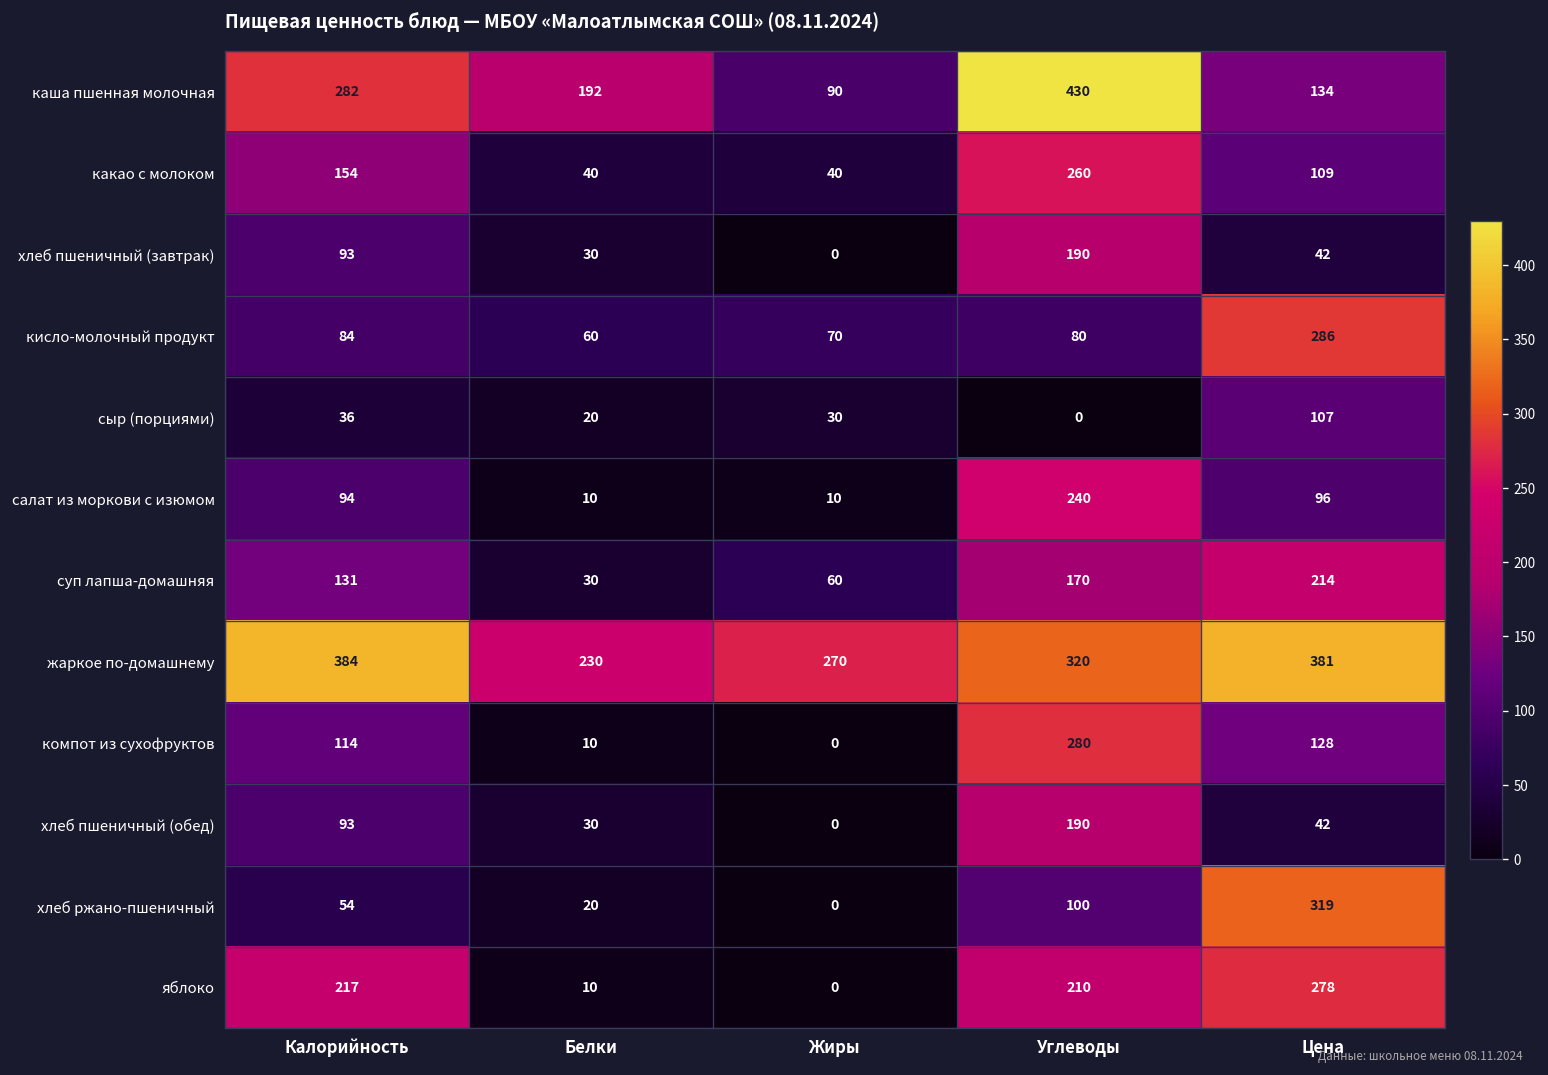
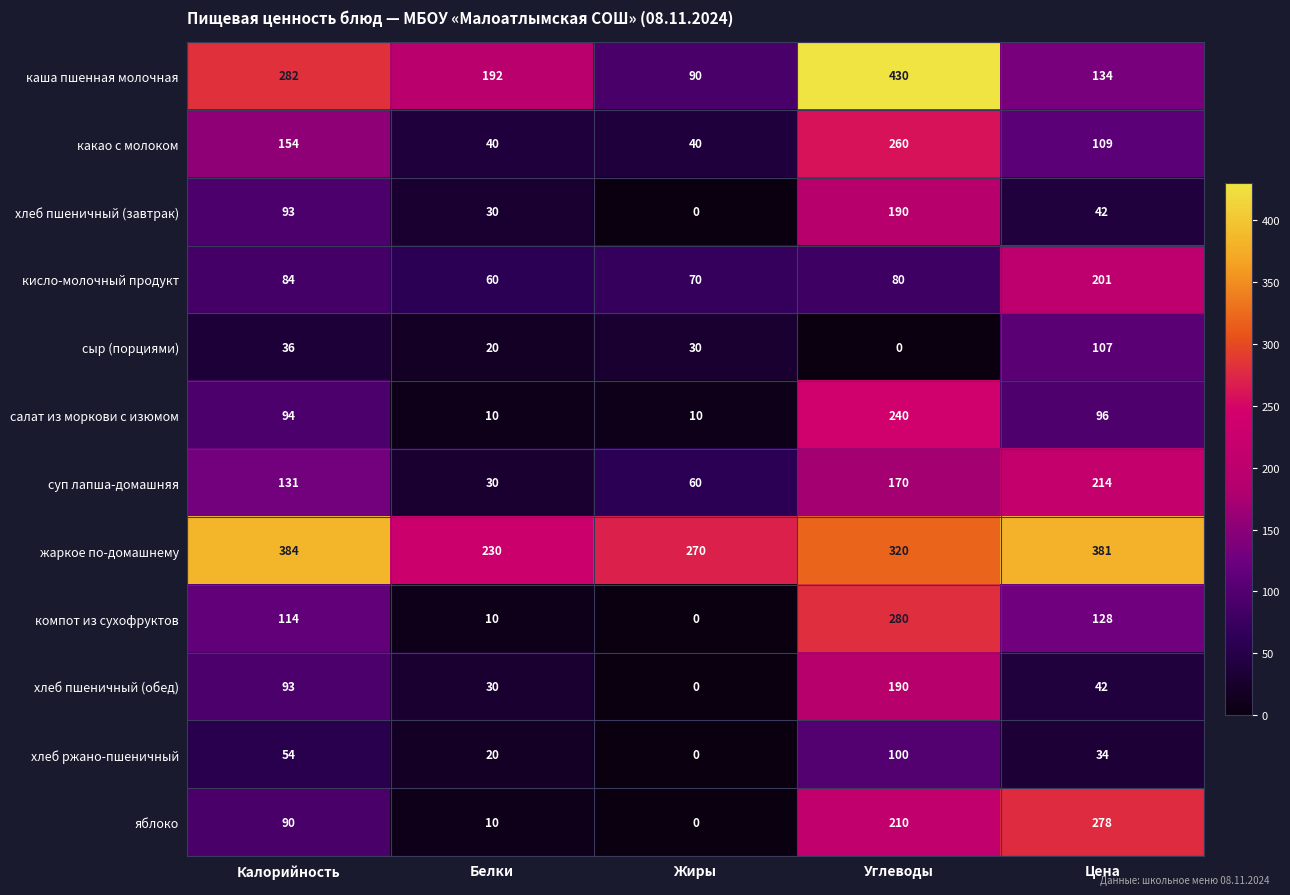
  {
    "каша пшенная молочная": {
      "Калорийность": 282,
      "Белки": 192,
      "Жиры": 90,
      "Углеводы": 430,
      "Цена": 134
    },
    "какао с молоком": {
      "Калорийность": 154,
      "Белки": 40,
      "Жиры": 40,
      "Углеводы": 260,
      "Цена": 109
    },
    "хлеб пшеничный (завтрак)": {
      "Калорийность": 93,
      "Белки": 30,
      "Жиры": 0,
      "Углеводы": 190,
      "Цена": 42
    },
    "кисло-молочный продукт": {
      "Калорийность": 84,
      "Белки": 60,
      "Жиры": 70,
      "Углеводы": 80,
-     "Цена": 286
+     "Цена": 201
    },
    "сыр (порциями)": {
      "Калорийность": 36,
      "Белки": 20,
      "Жиры": 30,
      "Углеводы": 0,
      "Цена": 107
    },
    "салат из моркови с изюмом": {
      "Калорийность": 94,
      "Белки": 10,
      "Жиры": 10,
      "Углеводы": 240,
      "Цена": 96
    },
    "суп лапша-домашняя": {
      "Калорийность": 131,
      "Белки": 30,
      "Жиры": 60,
      "Углеводы": 170,
      "Цена": 214
    },
    "жаркое по-домашнему": {
      "Калорийность": 384,
      "Белки": 230,
      "Жиры": 270,
      "Углеводы": 320,
      "Цена": 381
    },
    "компот из сухофруктов": {
      "Калорийность": 114,
      "Белки": 10,
      "Жиры": 0,
      "Углеводы": 280,
      "Цена": 128
    },
    "хлеб пшеничный (обед)": {
      "Калорийность": 93,
      "Белки": 30,
      "Жиры": 0,
      "Углеводы": 190,
      "Цена": 42
    },
    "хлеб ржано-пшеничный": {
      "Калорийность": 54,
      "Белки": 20,
      "Жиры": 0,
      "Углеводы": 100,
-     "Цена": 319
+     "Цена": 34
    },
    "яблоко": {
-     "Калорийность": 217,
+     "Калорийность": 90,
      "Белки": 10,
      "Жиры": 0,
      "Углеводы": 210,
      "Цена": 278
    }
  }
